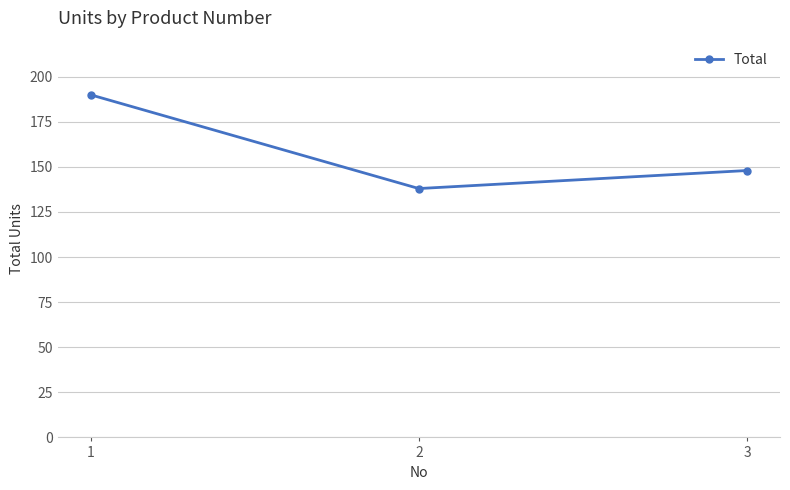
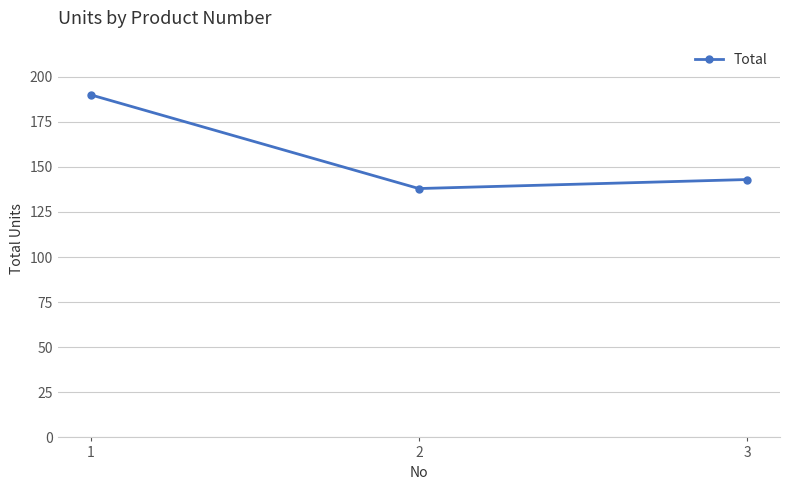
  {
    "1": 190,
    "2": 138,
-   "3": 148
+   "3": 143
  }
